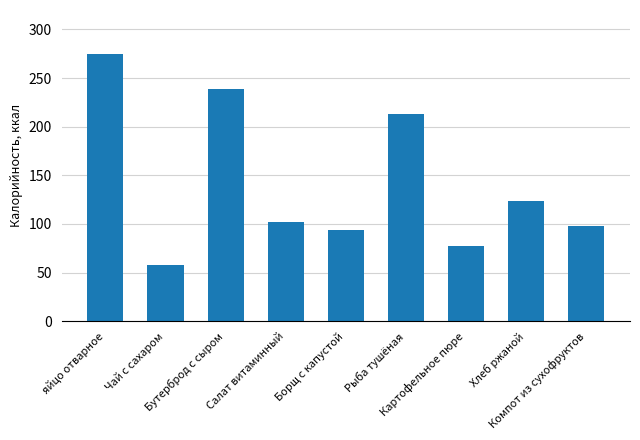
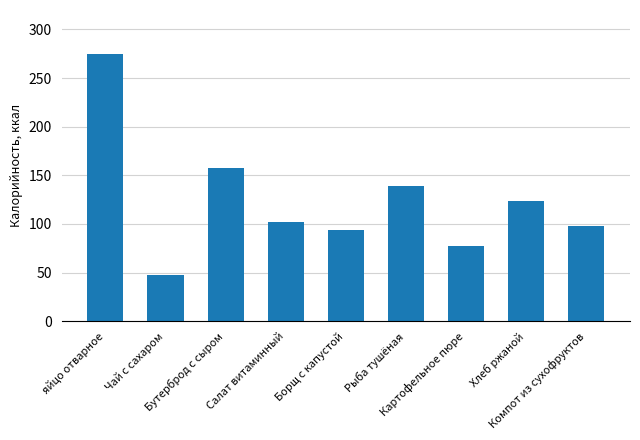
  {
    "яйцо отварное": 280,
-   "Чай с сахаром": 60,
-   "Бутерброд с сыром": 240,
+   "Чай с сахаром": 50,
+   "Бутерброд с сыром": 160,
    "Салат витаминный": 100,
    "Борщ с капустой": 90,
-   "Рыба тушёная": 210,
+   "Рыба тушёная": 140,
    "Картофельное пюре": 80,
    "Хлеб ржаной": 120,
    "Компот из сухофруктов": 100
  }
